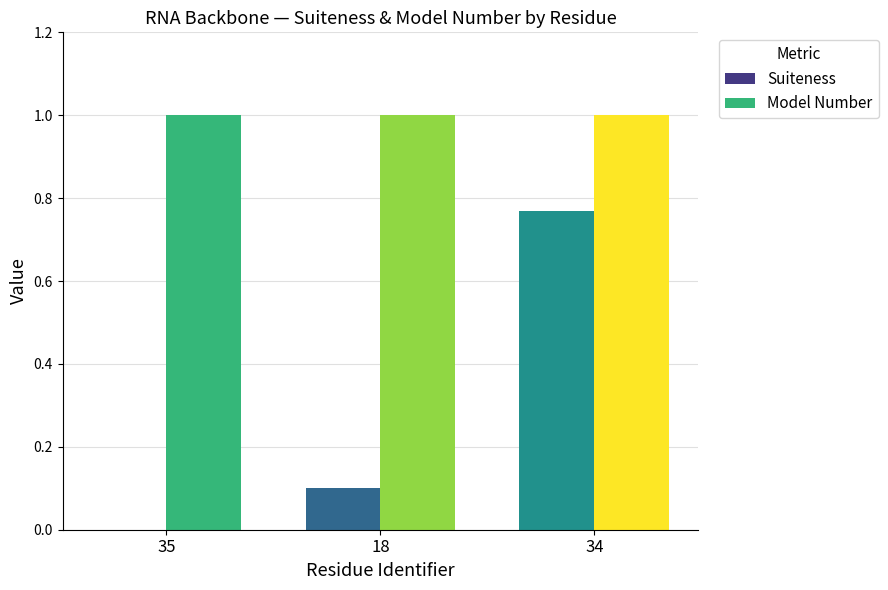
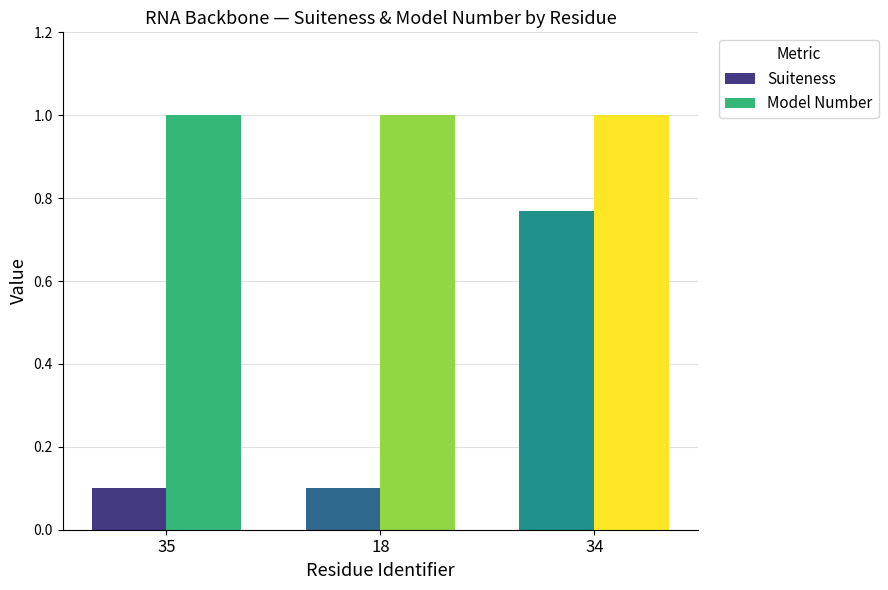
  {
    "Suiteness": {
-     "35": 0.0,
+     "35": 0.1,
      "18": 0.1,
      "34": 0.77
    },
    "Model Number": {
      "35": 1.0,
      "18": 1.0,
      "34": 1.0
    }
  }
